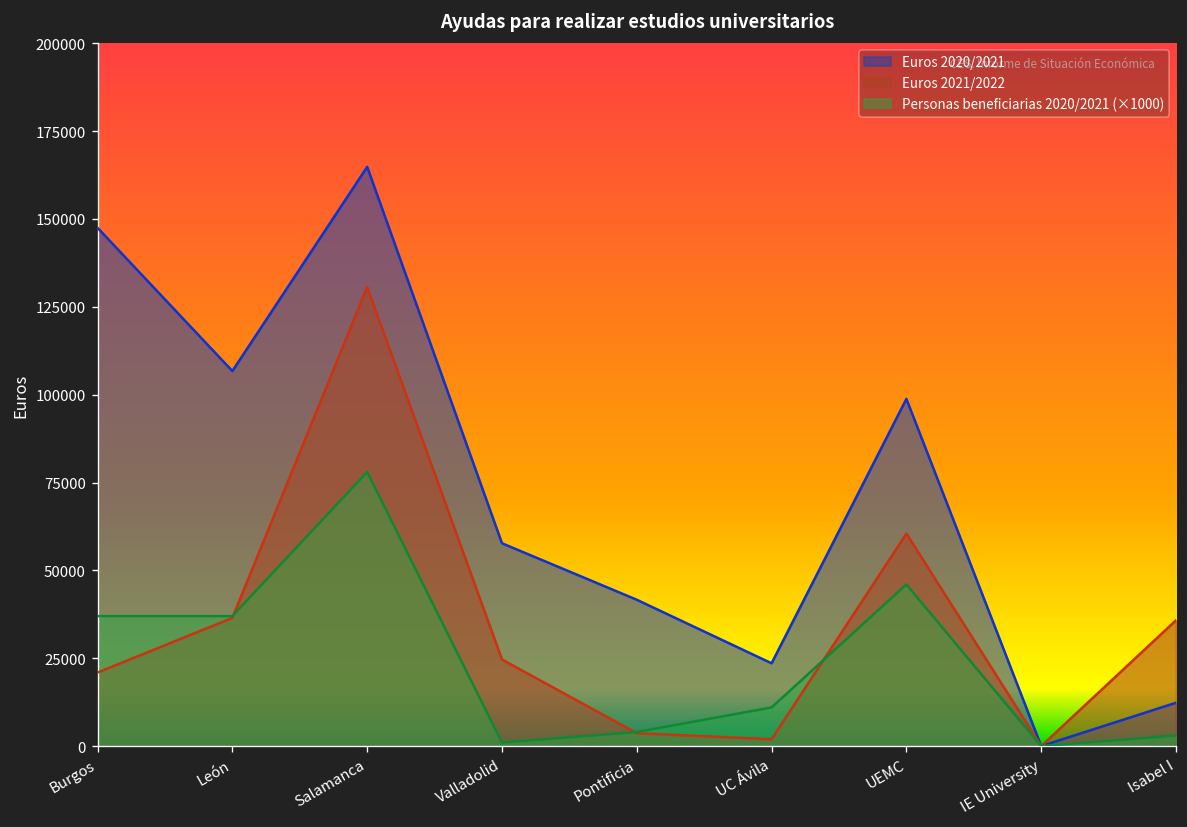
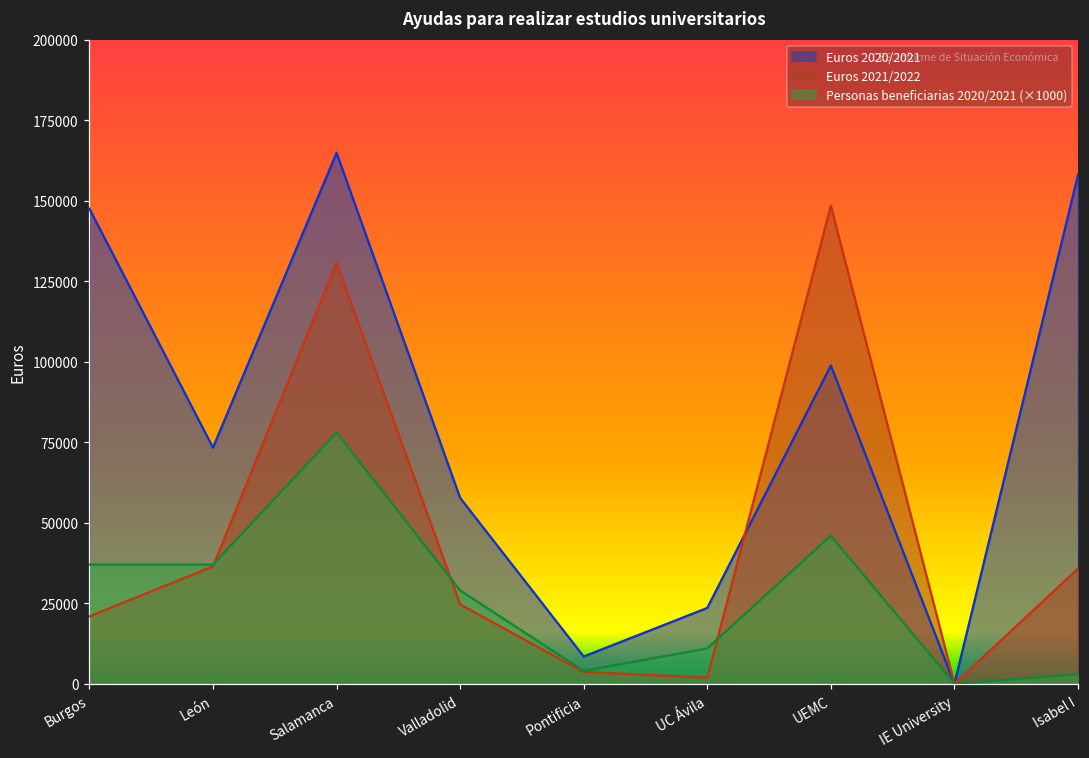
  {
    "Euros 2020/2021": {
      "Burgos": 147000,
-     "León": 107000,
+     "León": 73000,
      "Salamanca": 165000,
      "Valladolid": 58000,
-     "Pontificia": 42000,
+     "Pontificia": 8000,
      "UC Ávila": 24000,
      "UEMC": 99000,
-     "Isabel I": 12000
+     "Isabel I": 158000
    },
    "Euros 2021/2022": {
      "Burgos": 21000,
      "Salamanca": 131000,
      "Valladolid": 25000,
      "UC Ávila": 2000,
-     "UEMC": 60000,
+     "UEMC": 148000,
      "Isabel I": 36000
    },
    "Personas beneficiarias 2020/2021 (×1000)": {
      "Burgos": 37000,
      "Salamanca": 78000,
-     "Valladolid": 1000,
+     "Valladolid": 29000,
      "UC Ávila": 11000,
      "UEMC": 46000,
      "Isabel I": 3000
    }
  }
